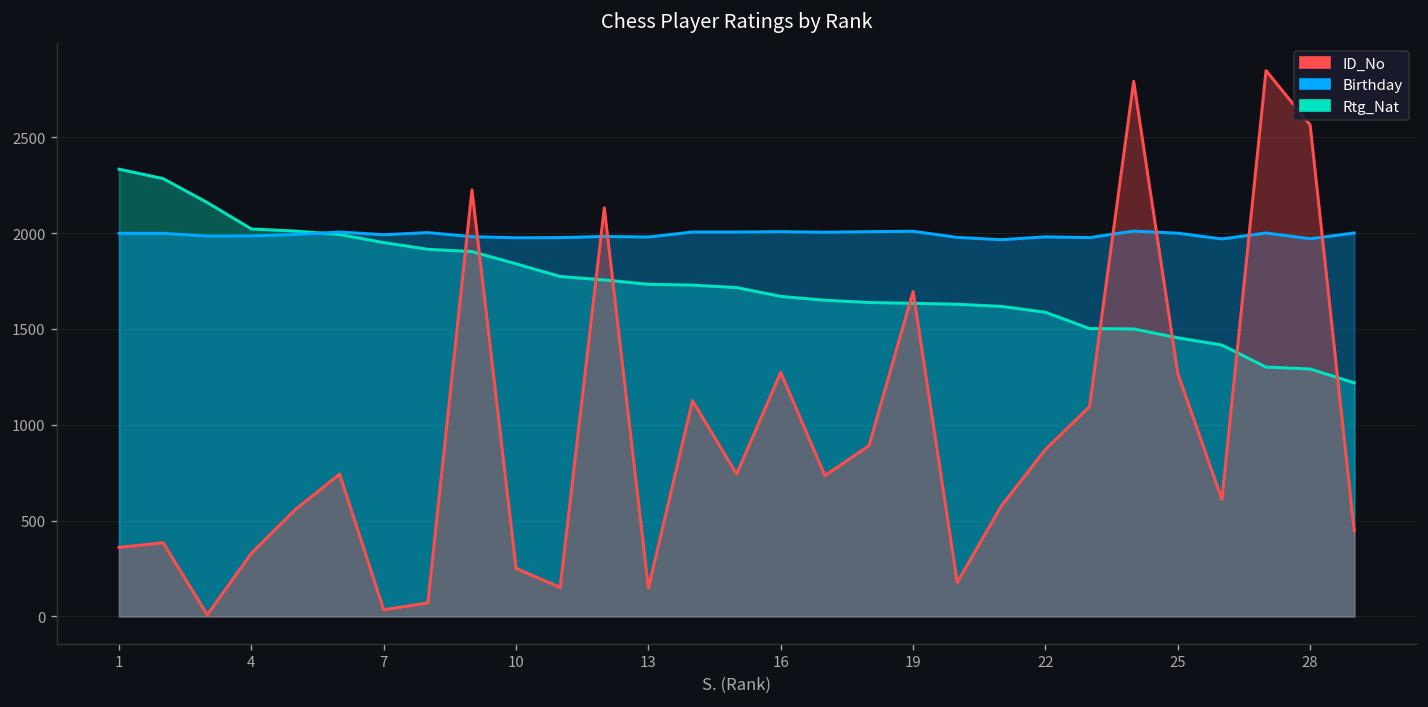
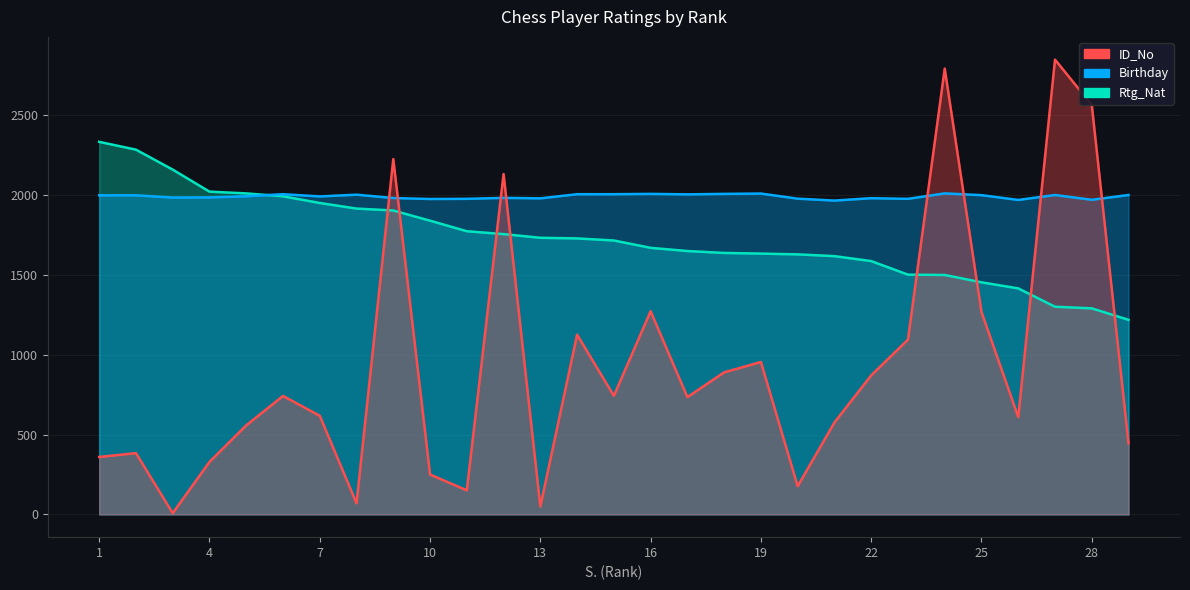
  {
    "ID_No": {
      "1": 360,
      "4": 330,
-     "7": 30,
+     "7": 620,
      "10": 250,
-     "13": 150,
+     "13": 50,
      "16": 1270,
-     "19": 1700,
+     "19": 960,
      "22": 870,
      "25": 1270,
      "28": 2570
    }
  }
